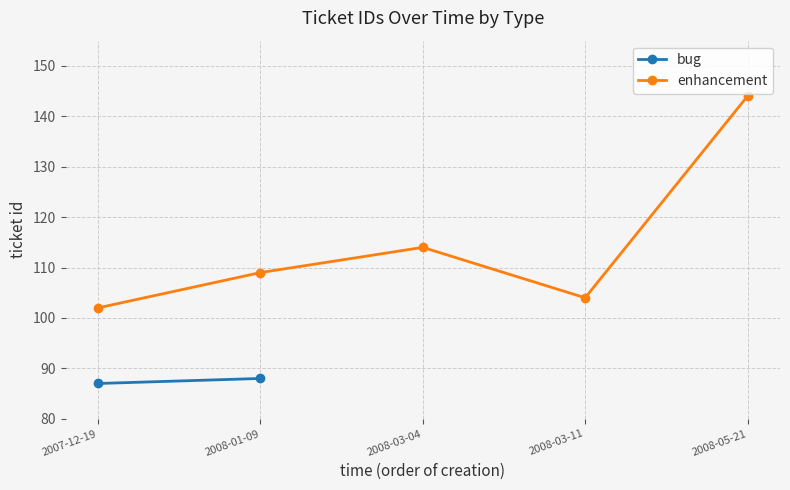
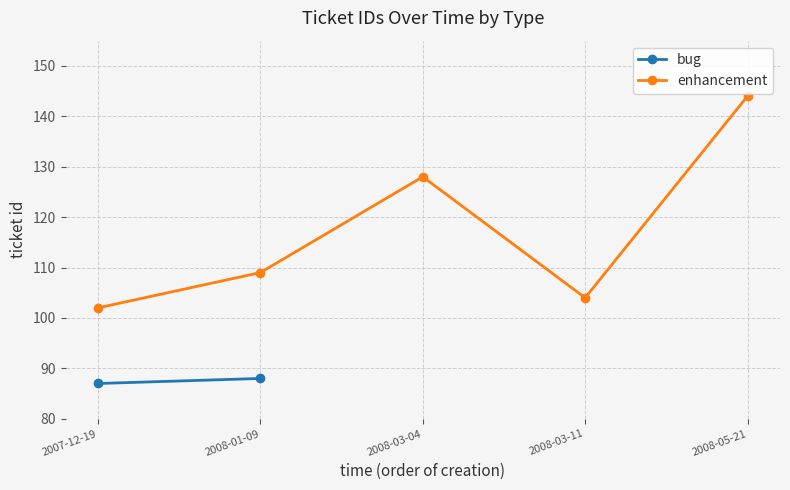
  {
    "bug": {
      "2007-12-19": 87,
      "2008-01-09": 88
    },
    "enhancement": {
      "2007-12-19": 102,
      "2008-01-09": 109,
-     "2008-03-04": 114,
+     "2008-03-04": 128,
      "2008-03-11": 104,
      "2008-05-21": 144
    }
  }
